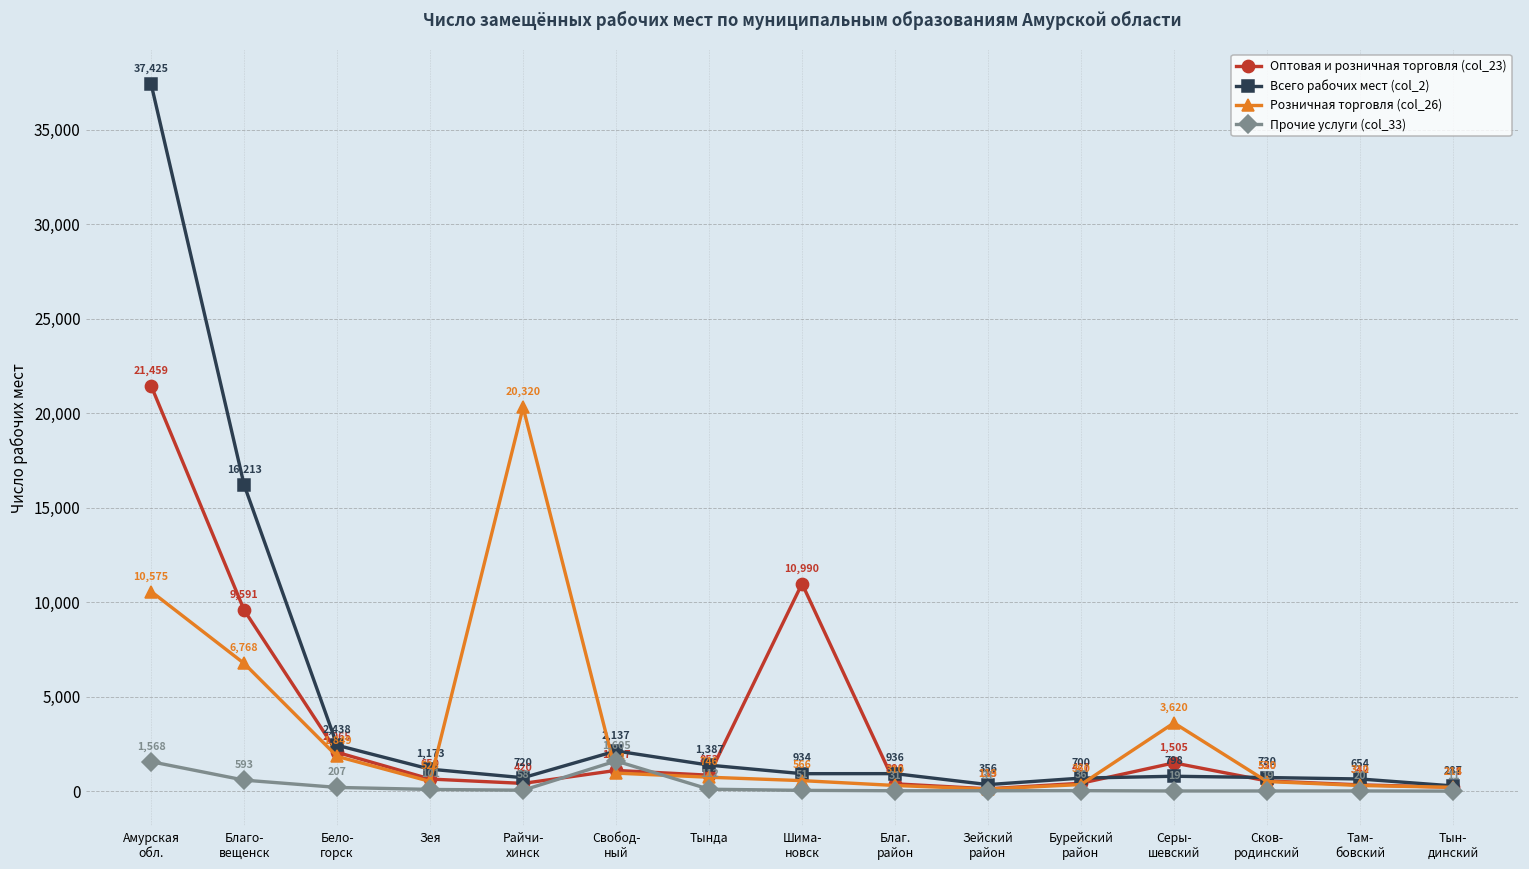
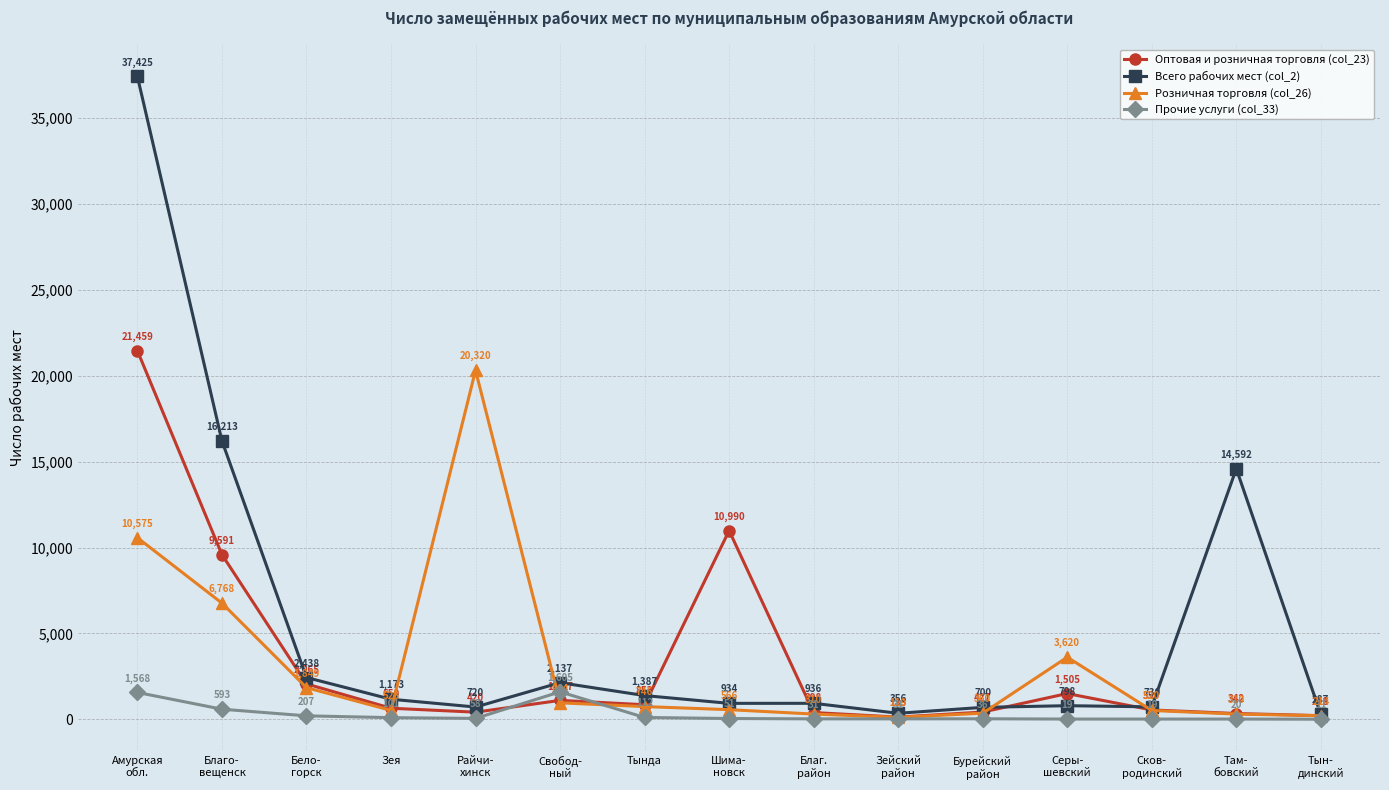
  {
    "Оптовая и розничная торговля (col_23)": {
      "Амурская обл.": "21,459",
      "Благо- вещенск": "9,591",
      "Шима- новск": "10,990",
      "Серы- шевский": "1,505"
    },
    "Всего рабочих мест (col_2)": {
      "Амурская обл.": "37,425",
      "Благо- вещенск": "16,213",
      "Зея": "1,173",
      "Свобод- ный": "2,137",
      "Тында": "1,387",
      "Благ. район": "936",
-     "Там- бовский": "654"
+     "Там- бовский": "14,592"
    },
    "Розничная торговля (col_26)": {
      "Амурская обл.": "10,575",
      "Благо- вещенск": "6,768",
      "Райчи- хинск": "20,320",
      "Серы- шевский": "3,620"
    },
    "Прочие услуги (col_33)": {
      "Амурская обл.": "1,568",
      "Благо- вещенск": "593",
      "Бело- горск": "207"
    }
  }
